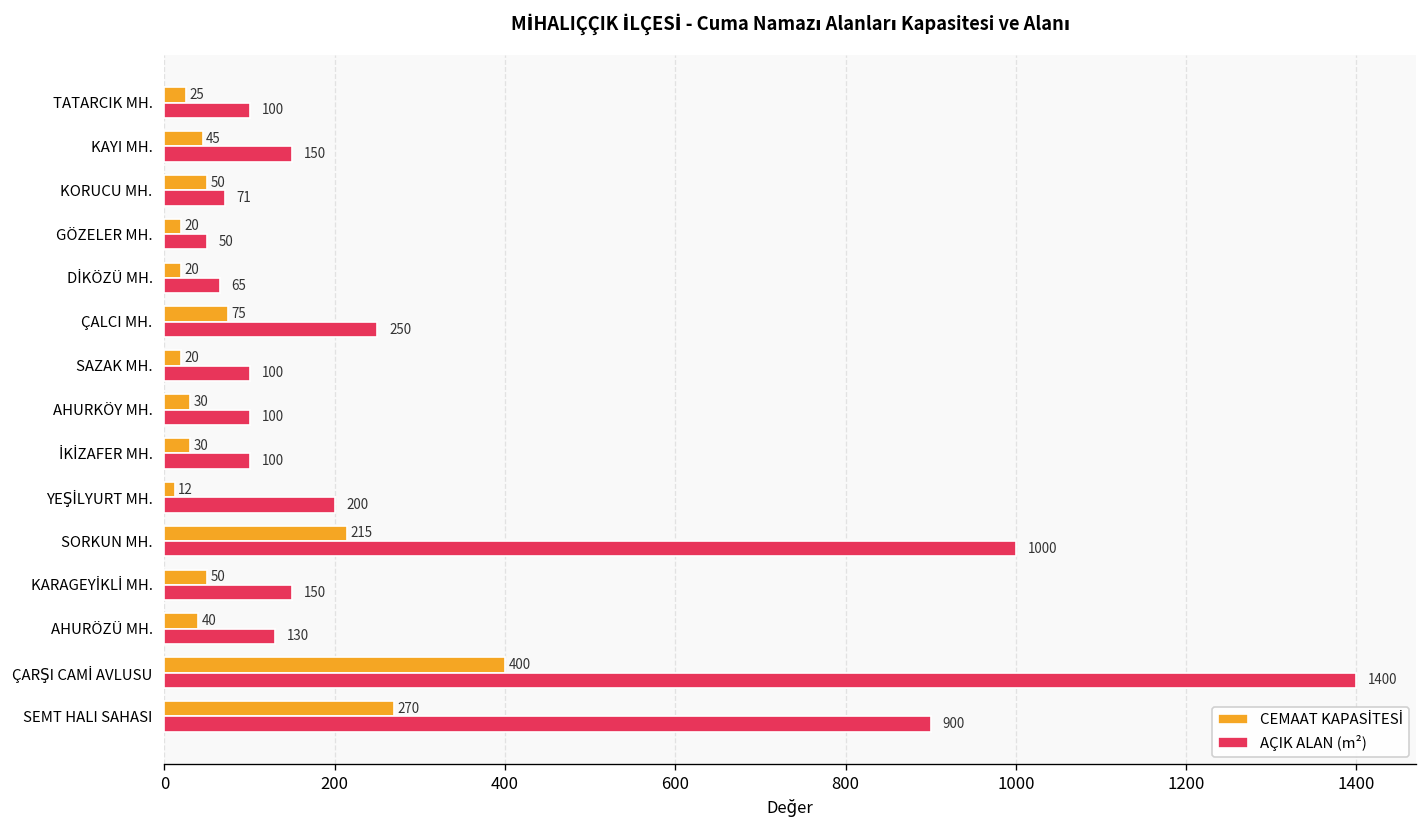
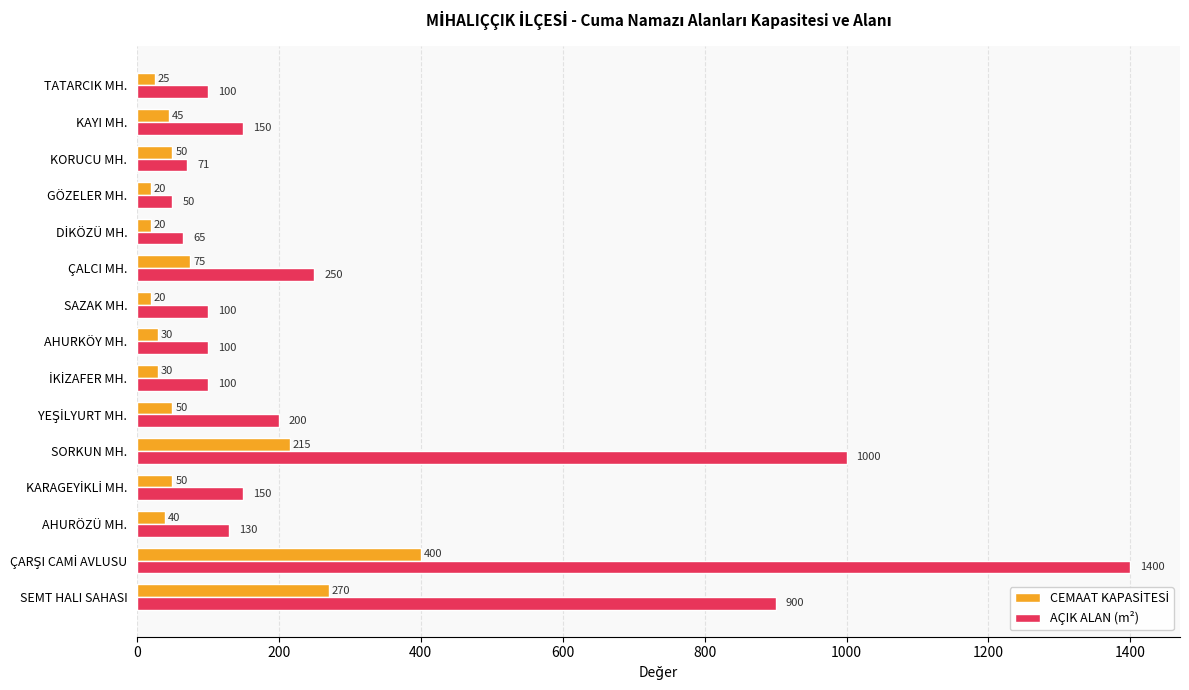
  {
    "CEMAAT KAPASİTESİ": {
      "TATARCIK MH.": 25,
      "KAYI MH.": 45,
      "KORUCU MH.": 50,
      "GÖZELER MH.": 20,
      "DİKÖZÜ MH.": 20,
      "ÇALCI MH.": 75,
      "SAZAK MH.": 20,
      "AHURKÖY MH.": 30,
      "İKİZAFER MH.": 30,
-     "YEŞİLYURT MH.": 12,
+     "YEŞİLYURT MH.": 50,
      "SORKUN MH.": 215,
      "KARAGEYİKLİ MH.": 50,
      "AHURÖZÜ MH.": 40,
      "ÇARŞI CAMİ AVLUSU": 400,
      "SEMT HALI SAHASI": 270
    },
    "AÇIK ALAN (m²)": {
      "TATARCIK MH.": 100,
      "KAYI MH.": 150,
      "KORUCU MH.": 71,
      "GÖZELER MH.": 50,
      "DİKÖZÜ MH.": 65,
      "ÇALCI MH.": 250,
      "SAZAK MH.": 100,
      "AHURKÖY MH.": 100,
      "İKİZAFER MH.": 100,
      "YEŞİLYURT MH.": 200,
      "SORKUN MH.": 1000,
      "KARAGEYİKLİ MH.": 150,
      "AHURÖZÜ MH.": 130,
      "ÇARŞI CAMİ AVLUSU": 1400,
      "SEMT HALI SAHASI": 900
    }
  }
